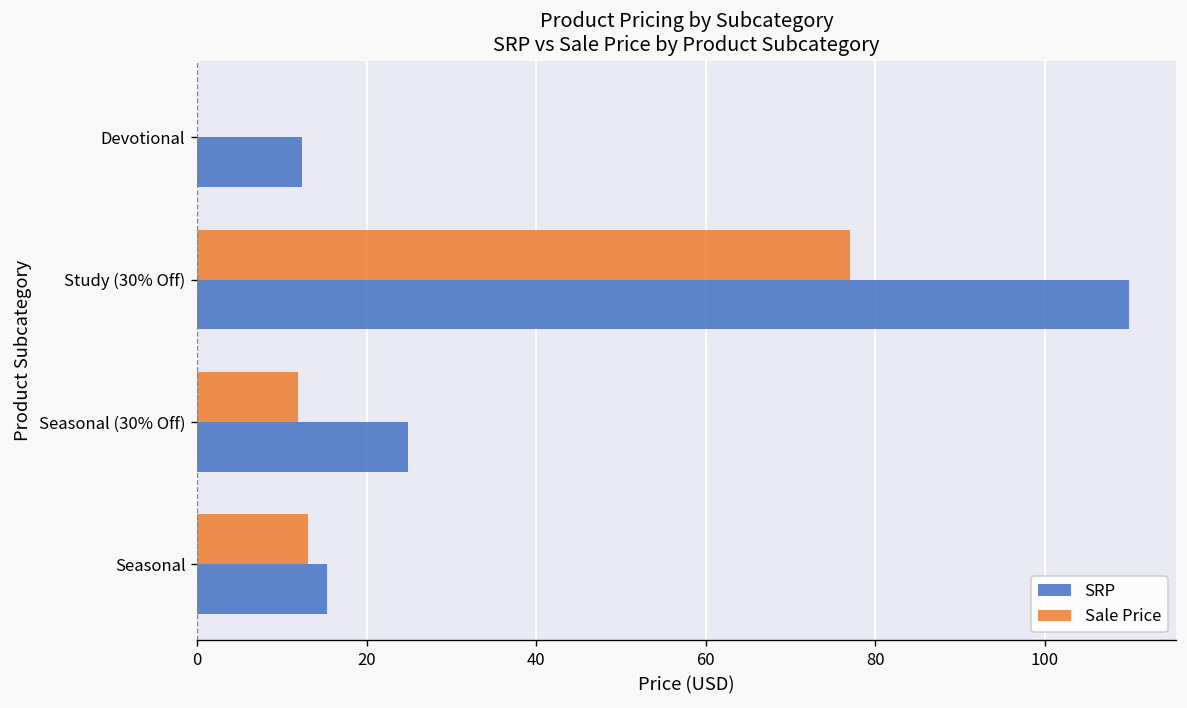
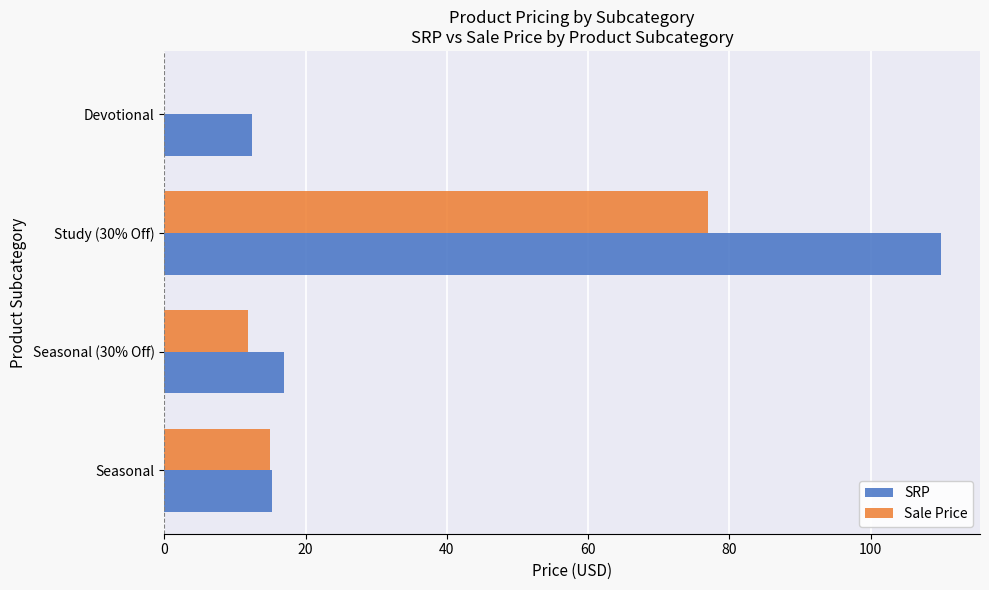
  {
    "SRP": {
      "Devotional": 12,
      "Study (30% Off)": 110,
-     "Seasonal (30% Off)": 25,
+     "Seasonal (30% Off)": 17,
      "Seasonal": 15
    },
    "Sale Price": {
      "Devotional": 0,
      "Study (30% Off)": 77,
      "Seasonal (30% Off)": 12,
-     "Seasonal": 13
+     "Seasonal": 15
    }
  }
